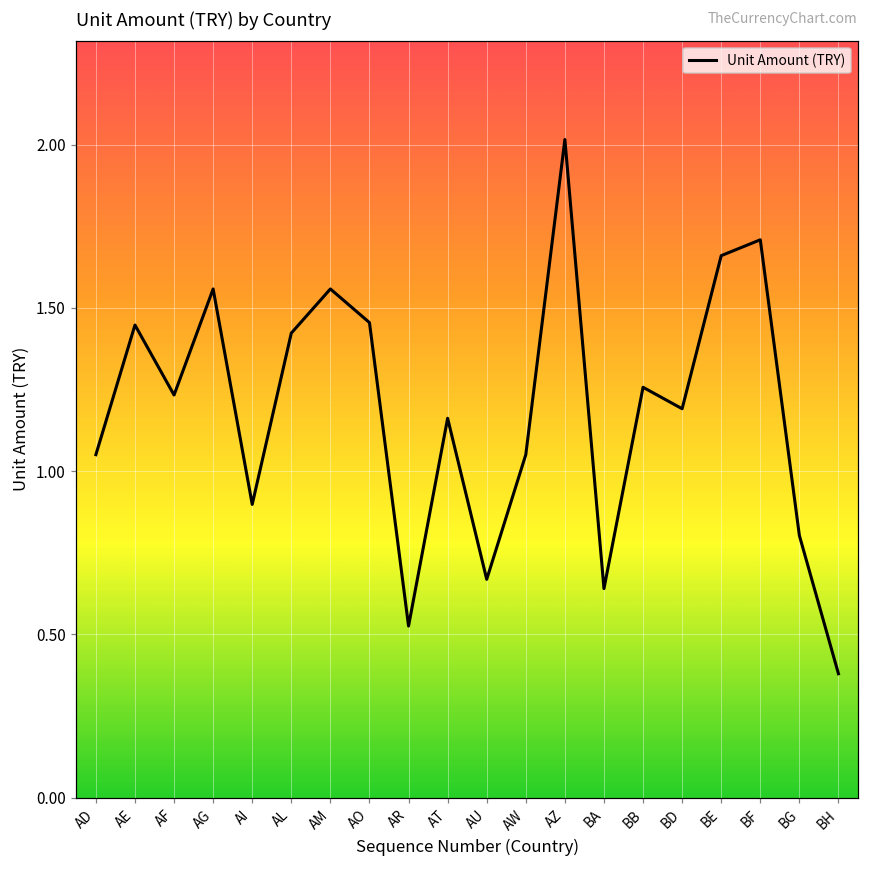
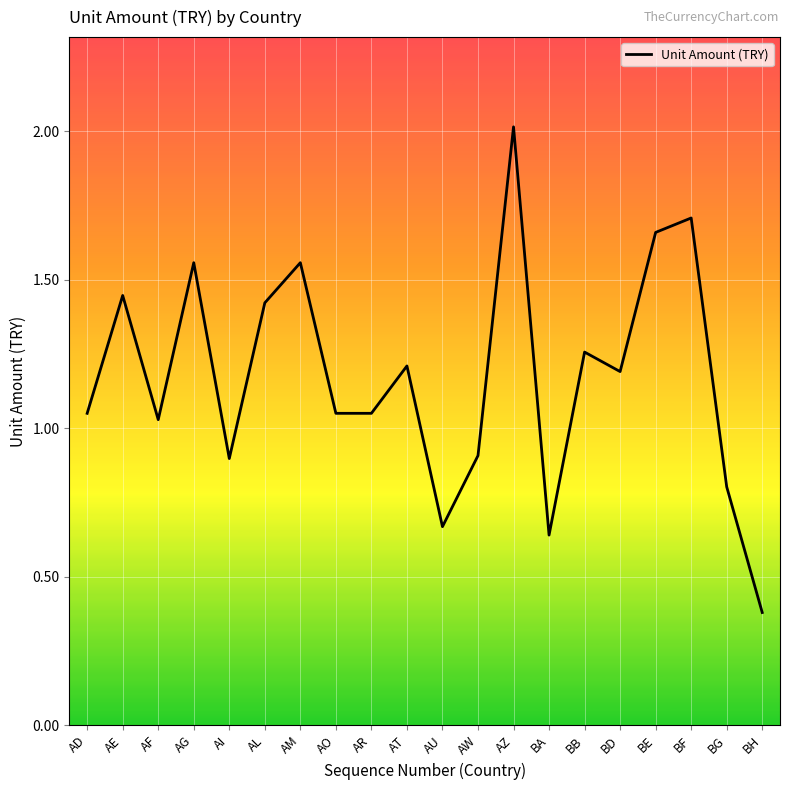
  {
    "AD": 1.05,
    "AE": 1.45,
-   "AF": 1.23,
+   "AF": 1.03,
    "AG": 1.56,
    "AI": 0.90,
    "AL": 1.42,
    "AM": 1.56,
-   "AO": 1.45,
-   "AR": 0.53,
-   "AT": 1.16,
+   "AO": 1.05,
+   "AR": 1.05,
+   "AT": 1.21,
    "AU": 0.67,
-   "AW": 1.05,
+   "AW": 0.91,
    "AZ": 2.02,
    "BA": 0.64,
    "BB": 1.26,
    "BD": 1.19,
    "BE": 1.66,
    "BF": 1.71,
    "BG": 0.80,
    "BH": 0.38
  }
